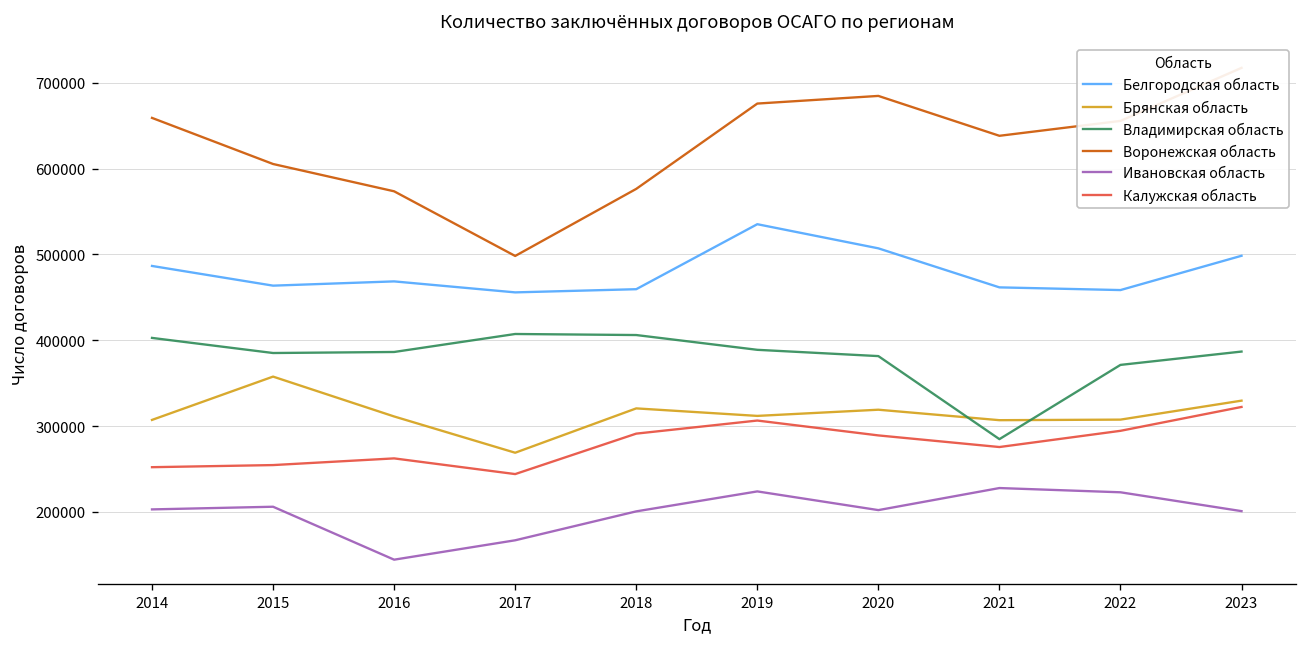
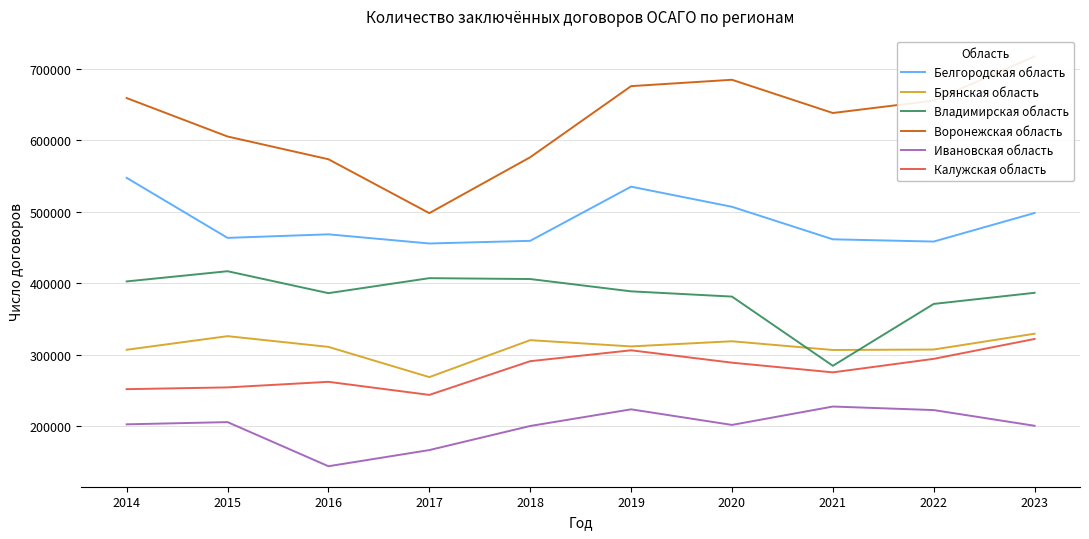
  {
    "Белгородская область": {
-     "2014": 490000,
+     "2014": 550000,
      "2015": 460000,
      "2016": 470000,
      "2017": 460000,
      "2018": 460000,
      "2019": 540000,
      "2020": 510000,
      "2021": 460000,
      "2022": 460000,
      "2023": 500000
    },
    "Брянская область": {
      "2014": 310000,
-     "2015": 360000,
+     "2015": 330000,
      "2016": 310000,
      "2017": 270000,
      "2018": 320000,
      "2019": 310000,
      "2020": 320000,
      "2021": 310000,
      "2022": 310000,
      "2023": 330000
    },
    "Владимирская область": {
      "2014": 400000,
-     "2015": 390000,
+     "2015": 420000,
      "2016": 390000,
      "2017": 410000,
      "2018": 410000,
      "2019": 390000,
      "2020": 380000,
      "2021": 280000,
      "2022": 370000,
      "2023": 390000
    },
    "Воронежская область": {
      "2014": 660000,
      "2015": 610000,
      "2016": 570000,
      "2017": 500000,
      "2018": 580000,
      "2019": 680000,
      "2020": 680000,
      "2021": 640000
    },
    "Ивановская область": {
      "2014": 200000,
      "2015": 210000,
      "2016": 140000,
      "2017": 170000,
      "2018": 200000,
      "2019": 220000,
      "2020": 200000,
      "2021": 230000,
      "2022": 220000,
      "2023": 200000
    },
    "Калужская область": {
      "2014": 250000,
      "2015": 250000,
      "2016": 260000,
      "2017": 240000,
      "2018": 290000,
      "2019": 310000,
      "2020": 290000,
      "2021": 280000,
      "2022": 290000,
      "2023": 320000
    }
  }
